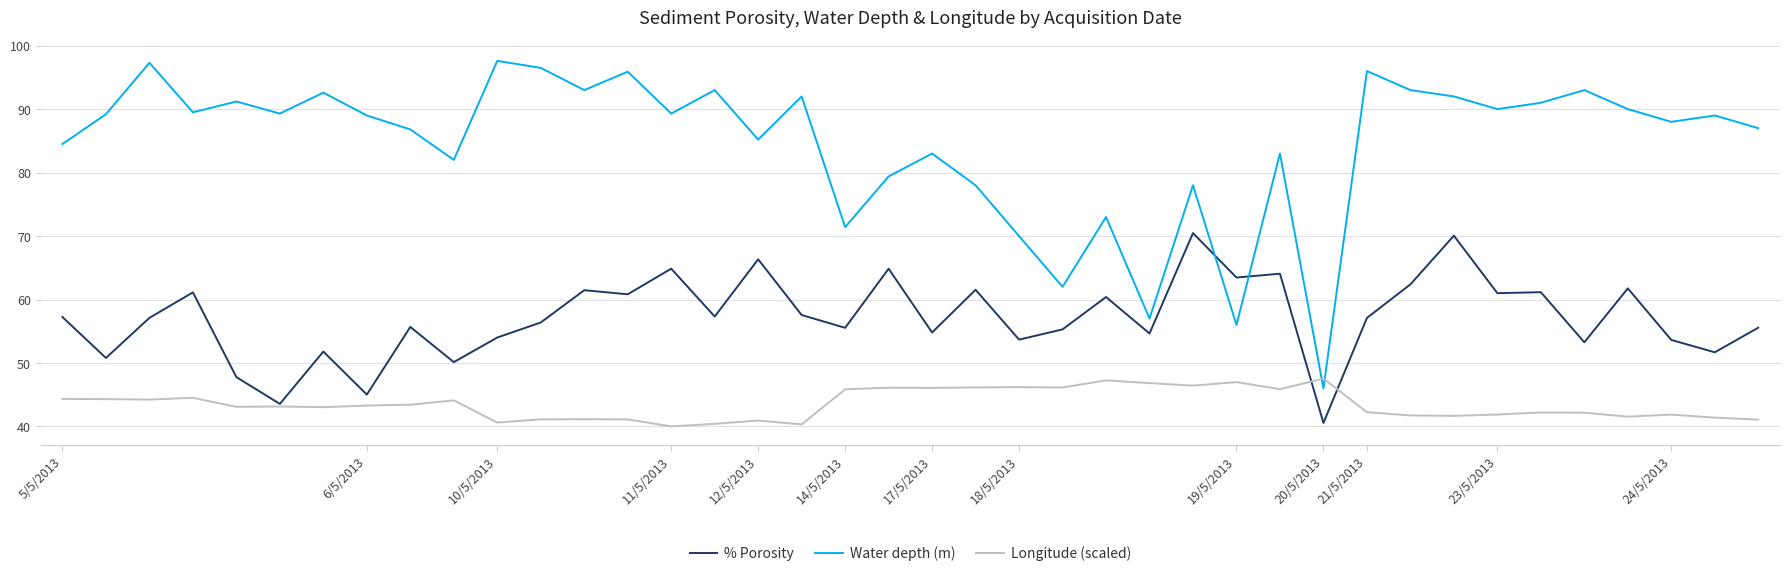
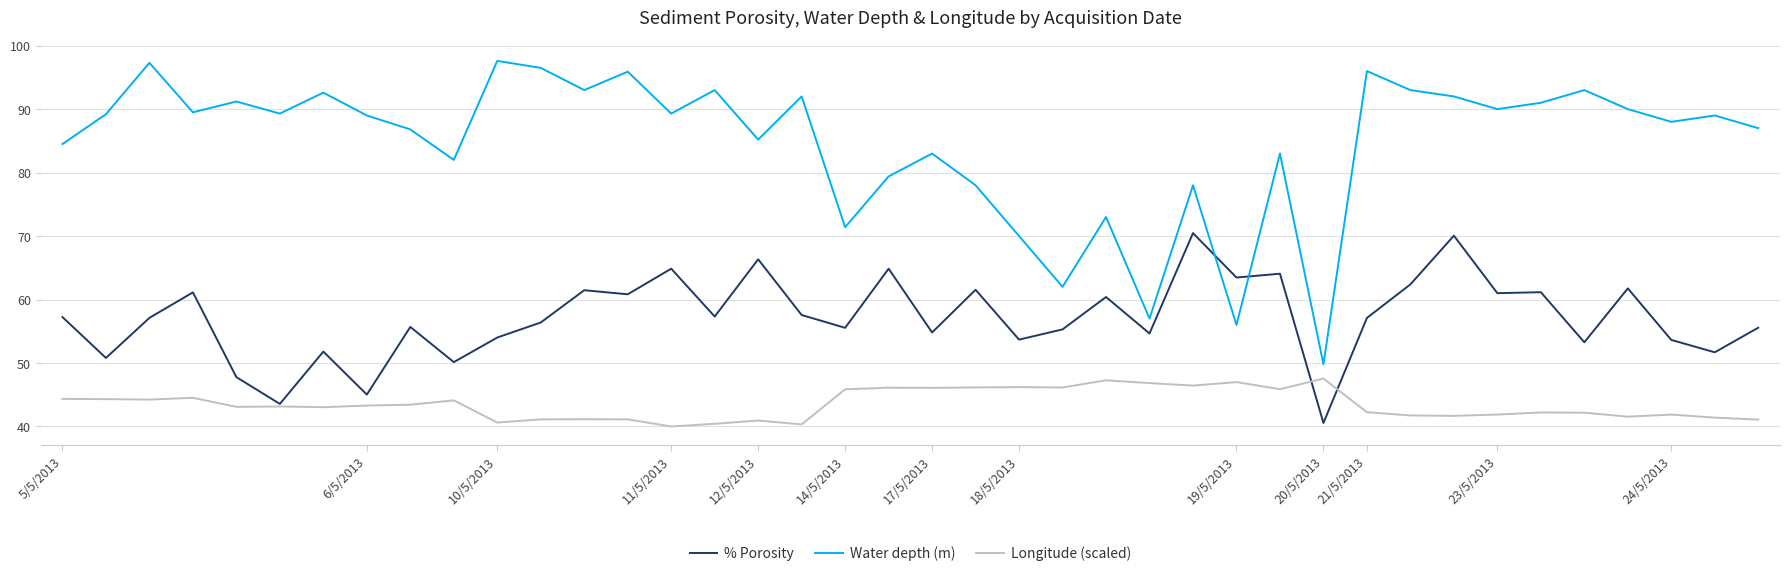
  {
    "% Porosity": {
      "20/5/2013": 41
    },
    "Water depth (m)": {
-     "20/5/2013": 46
+     "20/5/2013": 50
    },
    "Longitude (scaled)": {
      "20/5/2013": 48
    }
  }
